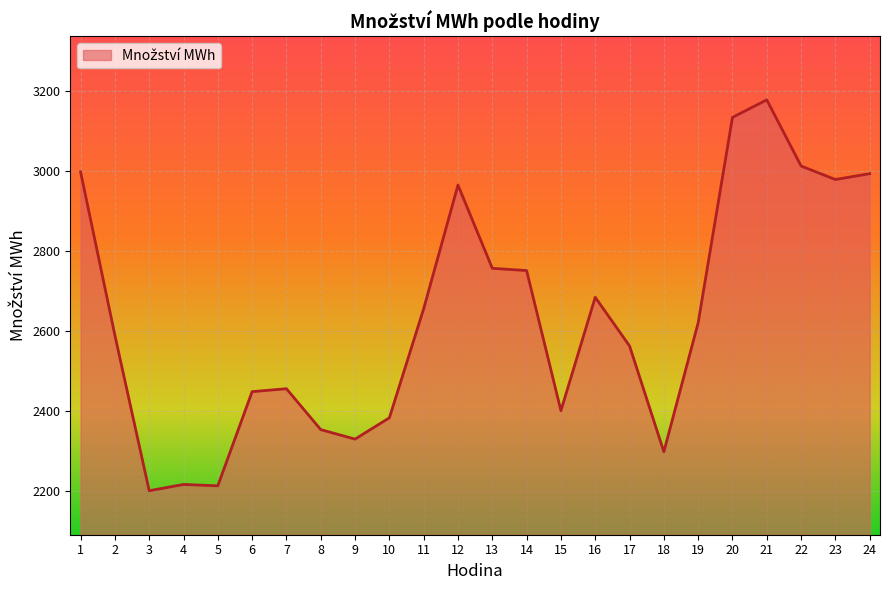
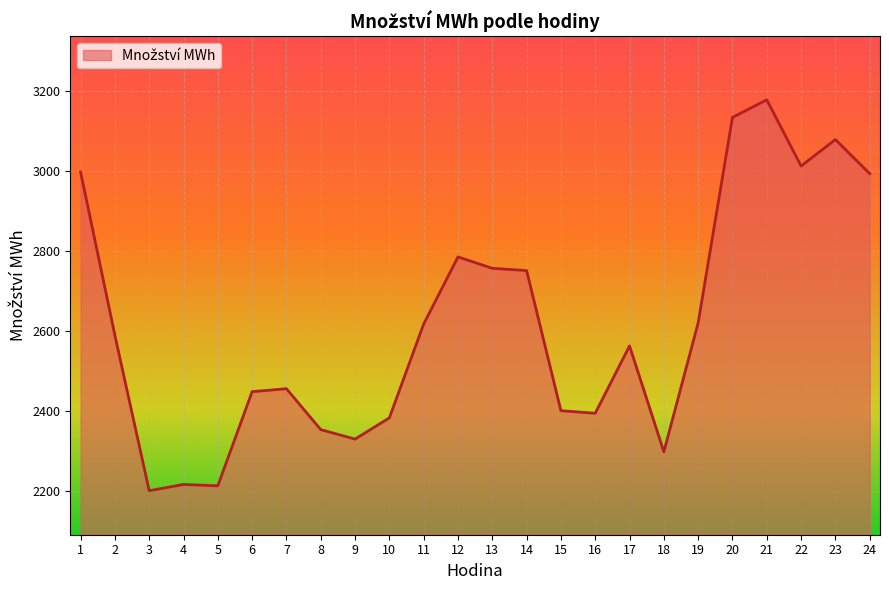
  {
    "1": 3000,
    "2": 2590,
    "3": 2200,
    "4": 2220,
    "5": 2210,
    "6": 2450,
    "7": 2460,
    "8": 2350,
    "9": 2330,
    "10": 2380,
-   "11": 2660,
-   "12": 2970,
+   "11": 2620,
+   "12": 2790,
    "13": 2760,
    "14": 2750,
    "15": 2400,
-   "16": 2680,
+   "16": 2390,
    "17": 2560,
    "18": 2300,
    "19": 2620,
    "20": 3130,
    "21": 3180,
    "22": 3010,
-   "23": 2980,
+   "23": 3080,
    "24": 2990
  }
